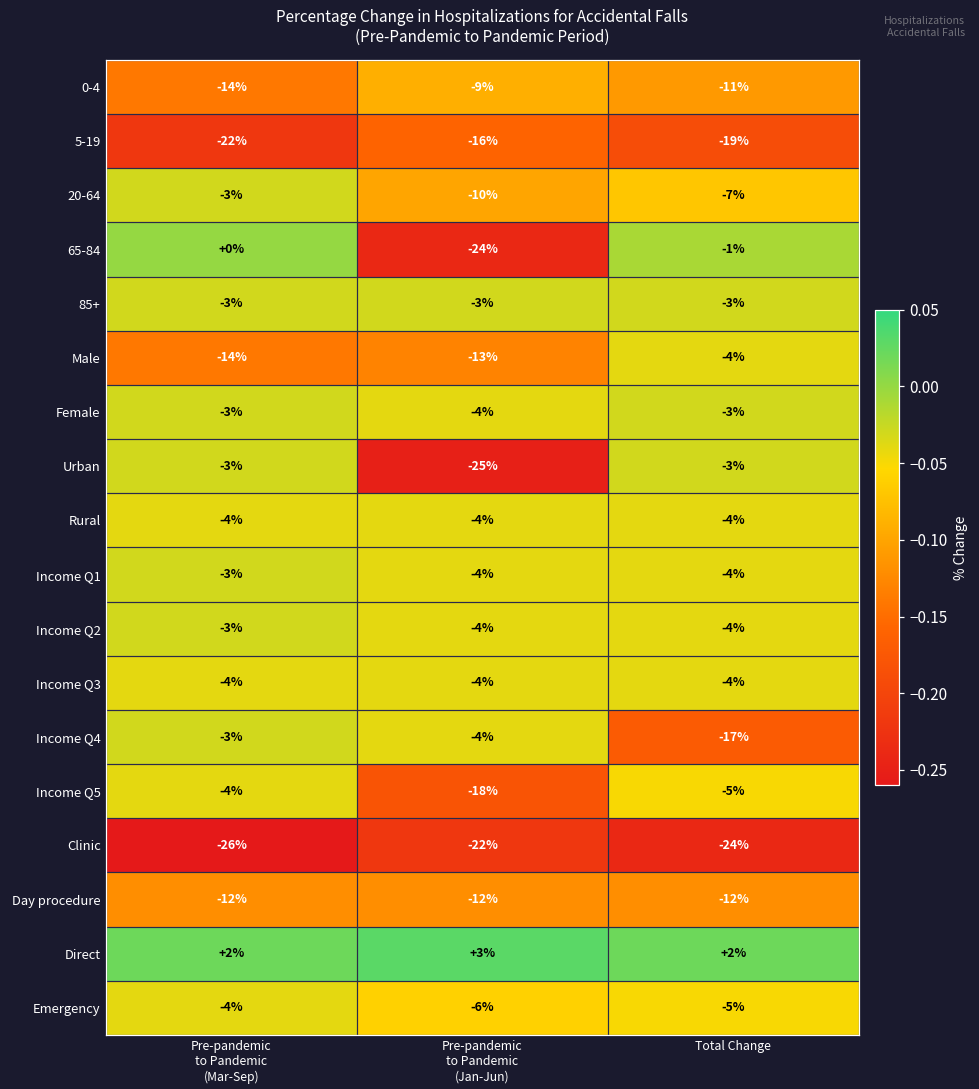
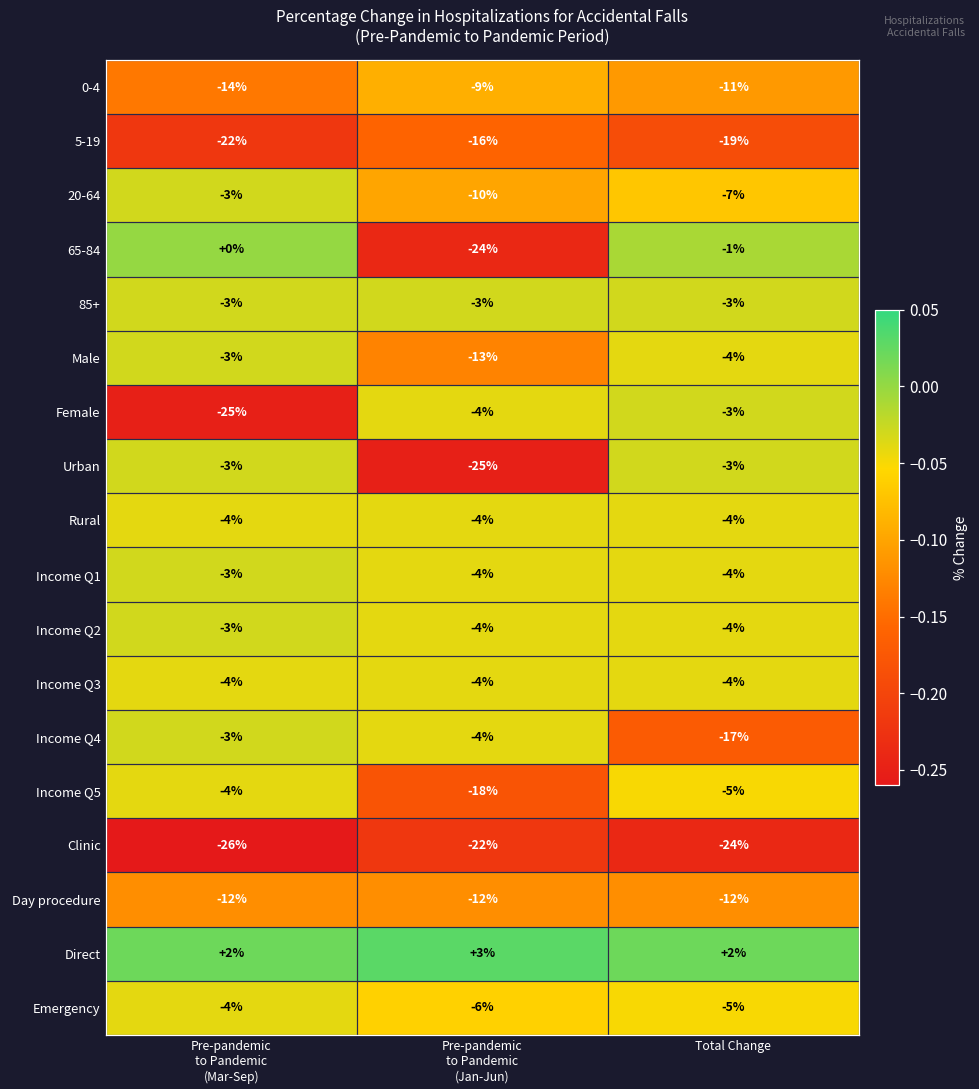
  {
    "0-4": {
      "Pre-pandemic to Pandemic (Mar-Sep)": "-14%",
      "Pre-pandemic to Pandemic (Jan-Jun)": "-9%",
      "Total Change": "-11%"
    },
    "5-19": {
      "Pre-pandemic to Pandemic (Mar-Sep)": "-22%",
      "Pre-pandemic to Pandemic (Jan-Jun)": "-16%",
      "Total Change": "-19%"
    },
    "20-64": {
      "Pre-pandemic to Pandemic (Mar-Sep)": "-3%",
      "Pre-pandemic to Pandemic (Jan-Jun)": "-10%",
      "Total Change": "-7%"
    },
    "65-84": {
      "Pre-pandemic to Pandemic (Mar-Sep)": "+0%",
      "Pre-pandemic to Pandemic (Jan-Jun)": "-24%",
      "Total Change": "-1%"
    },
    "85+": {
      "Pre-pandemic to Pandemic (Mar-Sep)": "-3%",
      "Pre-pandemic to Pandemic (Jan-Jun)": "-3%",
      "Total Change": "-3%"
    },
    "Male": {
-     "Pre-pandemic to Pandemic (Mar-Sep)": "-14%",
+     "Pre-pandemic to Pandemic (Mar-Sep)": "-3%",
      "Pre-pandemic to Pandemic (Jan-Jun)": "-13%",
      "Total Change": "-4%"
    },
    "Female": {
-     "Pre-pandemic to Pandemic (Mar-Sep)": "-3%",
+     "Pre-pandemic to Pandemic (Mar-Sep)": "-25%",
      "Pre-pandemic to Pandemic (Jan-Jun)": "-4%",
      "Total Change": "-3%"
    },
    "Urban": {
      "Pre-pandemic to Pandemic (Mar-Sep)": "-3%",
      "Pre-pandemic to Pandemic (Jan-Jun)": "-25%",
      "Total Change": "-3%"
    },
    "Rural": {
      "Pre-pandemic to Pandemic (Mar-Sep)": "-4%",
      "Pre-pandemic to Pandemic (Jan-Jun)": "-4%",
      "Total Change": "-4%"
    },
    "Income Q1": {
      "Pre-pandemic to Pandemic (Mar-Sep)": "-3%",
      "Pre-pandemic to Pandemic (Jan-Jun)": "-4%",
      "Total Change": "-4%"
    },
    "Income Q2": {
      "Pre-pandemic to Pandemic (Mar-Sep)": "-3%",
      "Pre-pandemic to Pandemic (Jan-Jun)": "-4%",
      "Total Change": "-4%"
    },
    "Income Q3": {
      "Pre-pandemic to Pandemic (Mar-Sep)": "-4%",
      "Pre-pandemic to Pandemic (Jan-Jun)": "-4%",
      "Total Change": "-4%"
    },
    "Income Q4": {
      "Pre-pandemic to Pandemic (Mar-Sep)": "-3%",
      "Pre-pandemic to Pandemic (Jan-Jun)": "-4%",
      "Total Change": "-17%"
    },
    "Income Q5": {
      "Pre-pandemic to Pandemic (Mar-Sep)": "-4%",
      "Pre-pandemic to Pandemic (Jan-Jun)": "-18%",
      "Total Change": "-5%"
    },
    "Clinic": {
      "Pre-pandemic to Pandemic (Mar-Sep)": "-26%",
      "Pre-pandemic to Pandemic (Jan-Jun)": "-22%",
      "Total Change": "-24%"
    },
    "Day procedure": {
      "Pre-pandemic to Pandemic (Mar-Sep)": "-12%",
      "Pre-pandemic to Pandemic (Jan-Jun)": "-12%",
      "Total Change": "-12%"
    },
    "Direct": {
      "Pre-pandemic to Pandemic (Mar-Sep)": "+2%",
      "Pre-pandemic to Pandemic (Jan-Jun)": "+3%",
      "Total Change": "+2%"
    },
    "Emergency": {
      "Pre-pandemic to Pandemic (Mar-Sep)": "-4%",
      "Pre-pandemic to Pandemic (Jan-Jun)": "-6%",
      "Total Change": "-5%"
    }
  }
